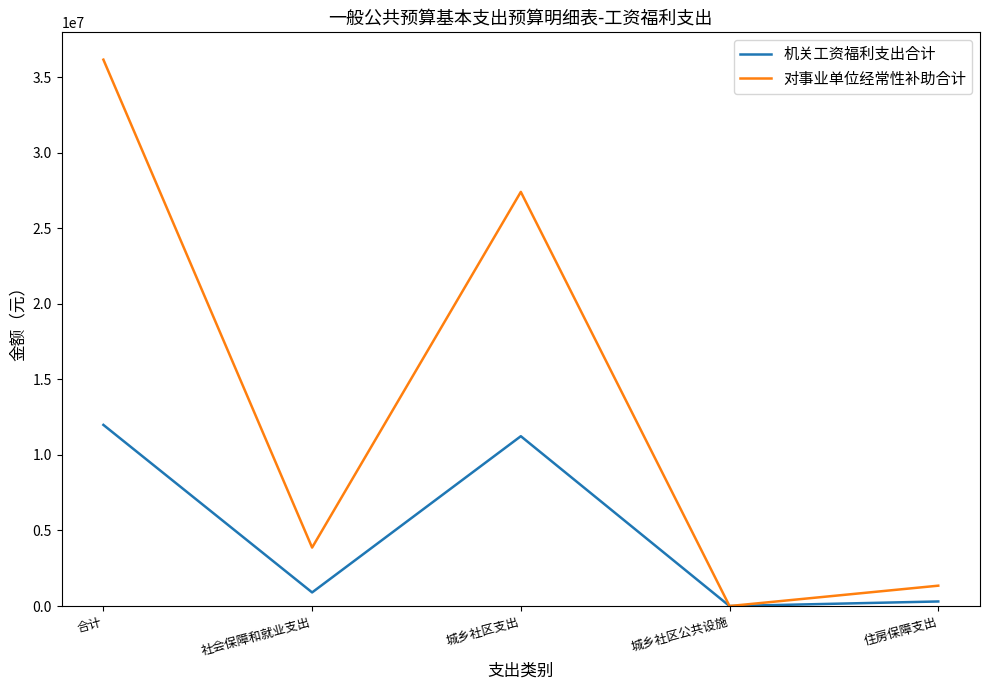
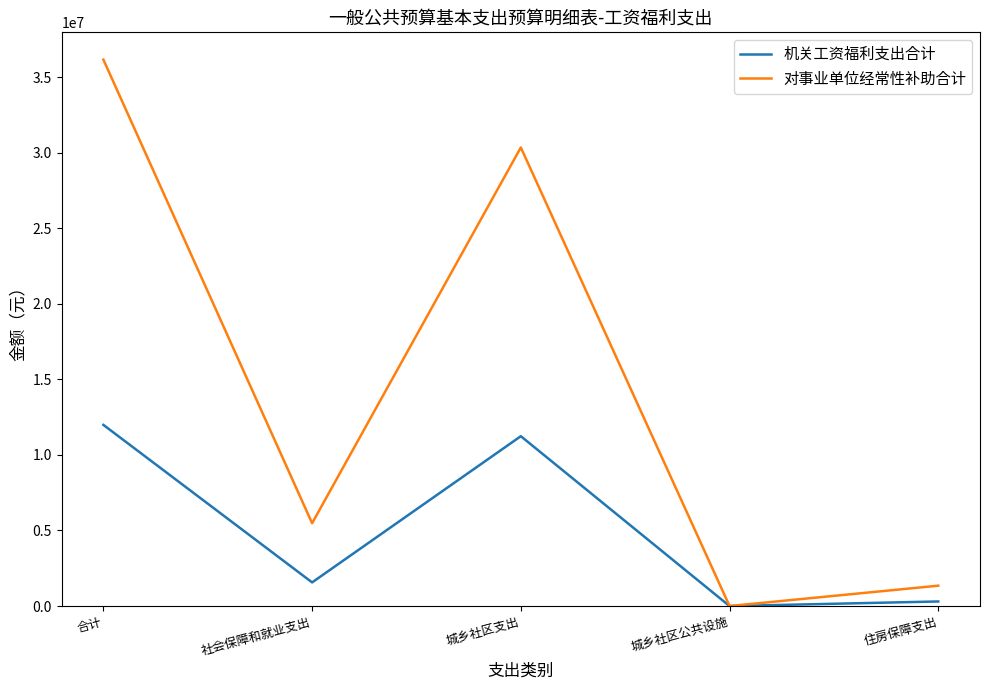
  {
    "机关工资福利支出合计": {
      "合计": 12000000,
-     "社会保障和就业支出": 900000,
+     "社会保障和就业支出": 1600000,
      "城乡社区支出": 11200000,
      "住房保障支出": 300000
    },
    "对事业单位经常性补助合计": {
      "合计": 36200000,
-     "社会保障和就业支出": 3900000,
-     "城乡社区支出": 27400000,
+     "社会保障和就业支出": 5500000,
+     "城乡社区支出": 30300000,
      "住房保障支出": 1300000
    }
  }
